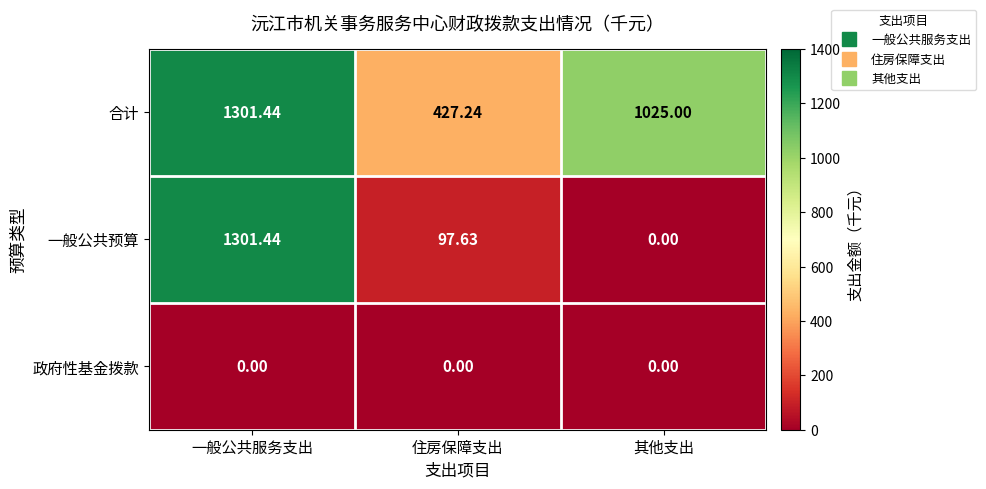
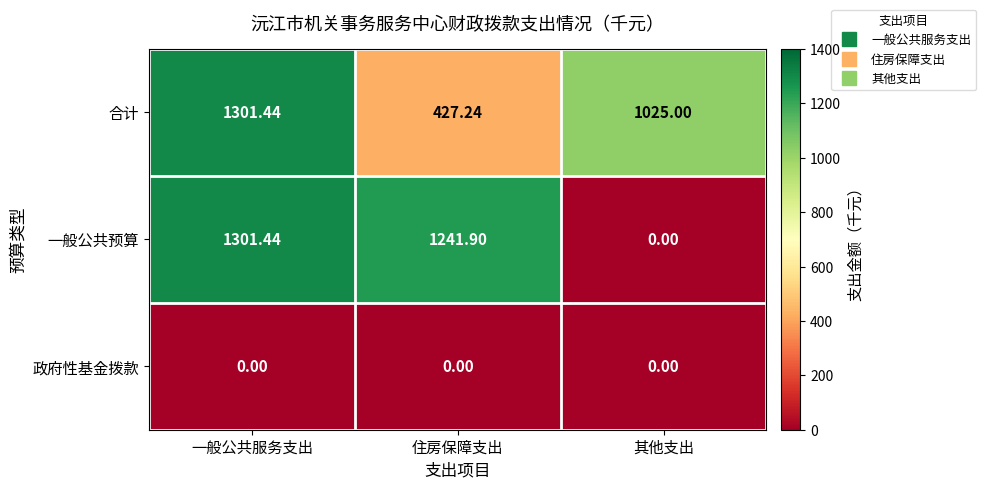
  {
    "合计": {
      "一般公共服务支出": 1301.44,
      "住房保障支出": 427.24,
      "其他支出": 1025.00
    },
    "一般公共预算": {
      "一般公共服务支出": 1301.44,
-     "住房保障支出": 97.63,
+     "住房保障支出": 1241.90,
      "其他支出": 0.00
    },
    "政府性基金拨款": {
      "一般公共服务支出": 0.00,
      "住房保障支出": 0.00,
      "其他支出": 0.00
    }
  }
